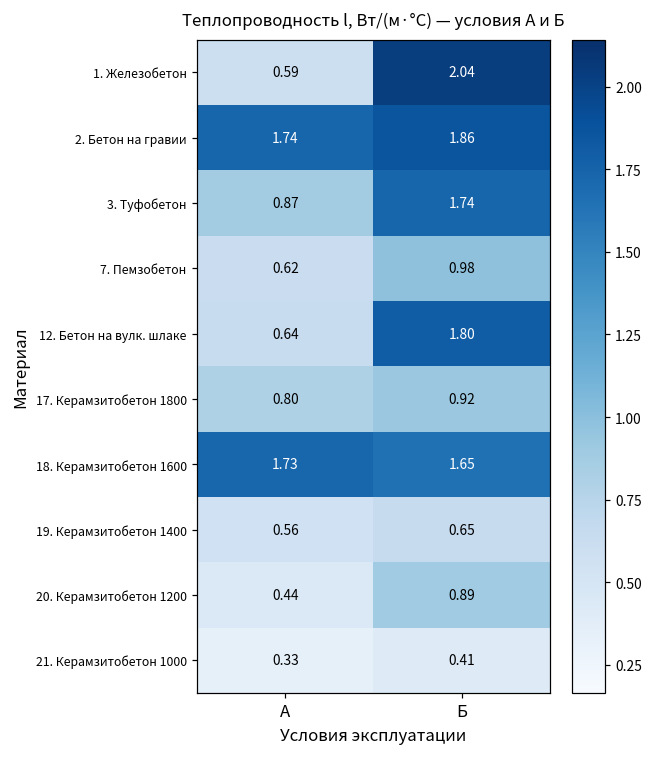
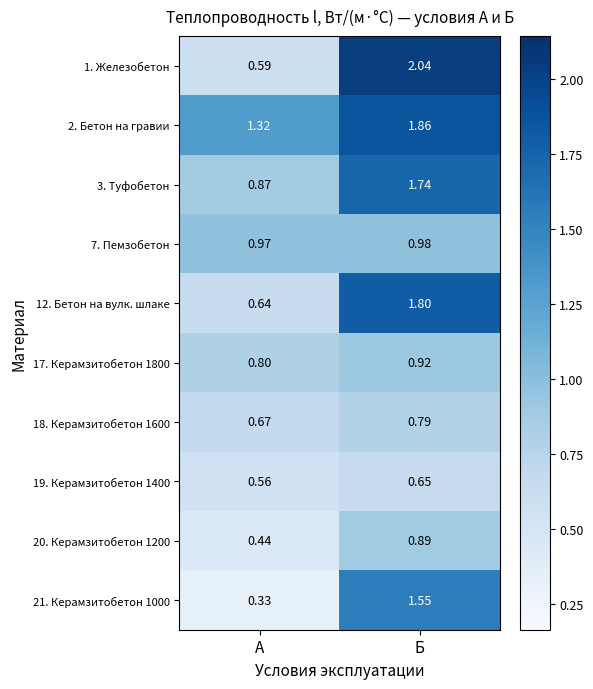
  {
    "1. Железобетон": {
      "А": 0.59,
      "Б": 2.04
    },
    "2. Бетон на гравии": {
-     "А": 1.74,
+     "А": 1.32,
      "Б": 1.86
    },
    "3. Туфобетон": {
      "А": 0.87,
      "Б": 1.74
    },
    "7. Пемзобетон": {
-     "А": 0.62,
+     "А": 0.97,
      "Б": 0.98
    },
    "12. Бетон на вулк. шлаке": {
      "А": 0.64,
      "Б": 1.80
    },
    "17. Керамзитобетон 1800": {
      "А": 0.80,
      "Б": 0.92
    },
    "18. Керамзитобетон 1600": {
-     "А": 1.73,
-     "Б": 1.65
+     "А": 0.67,
+     "Б": 0.79
    },
    "19. Керамзитобетон 1400": {
      "А": 0.56,
      "Б": 0.65
    },
    "20. Керамзитобетон 1200": {
      "А": 0.44,
      "Б": 0.89
    },
    "21. Керамзитобетон 1000": {
      "А": 0.33,
-     "Б": 0.41
+     "Б": 1.55
    }
  }
